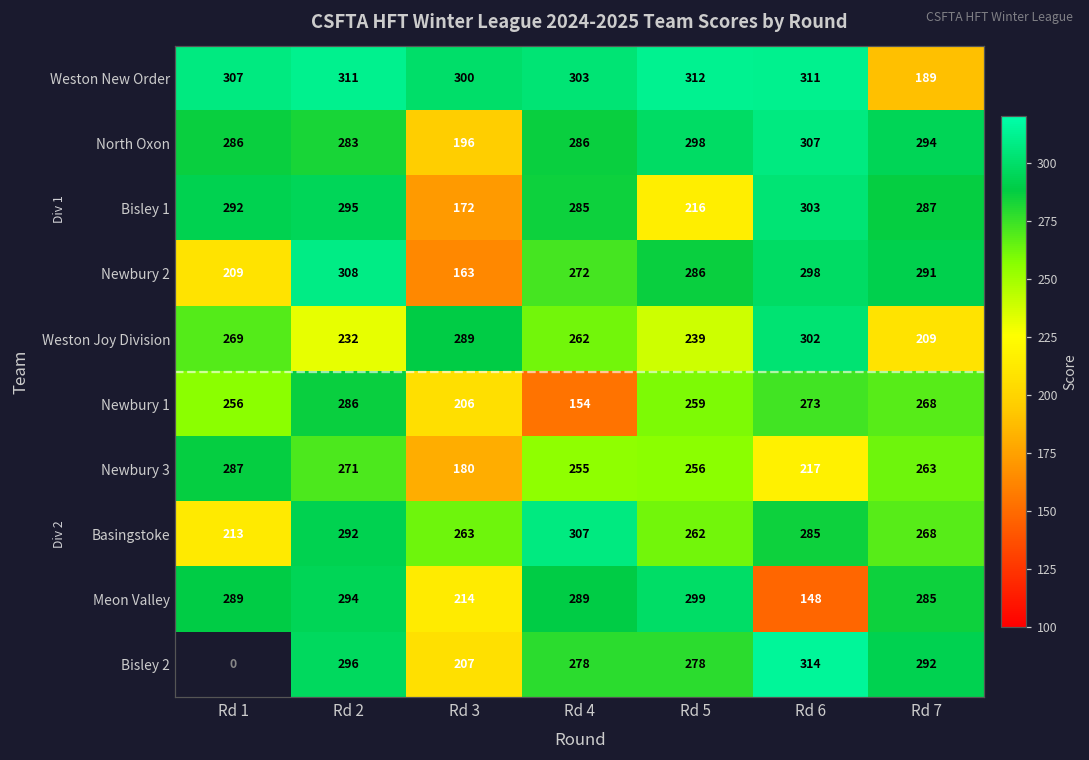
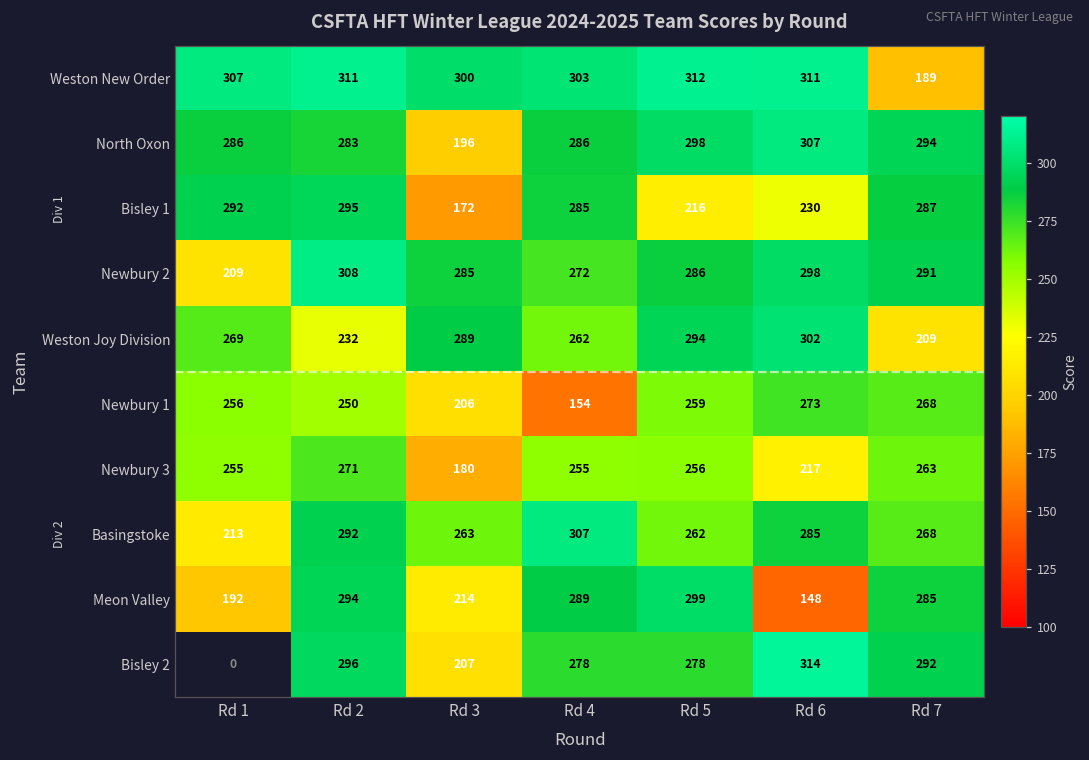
  {
    "Weston New Order": {
      "Rd 1": 307,
      "Rd 2": 311,
      "Rd 3": 300,
      "Rd 4": 303,
      "Rd 5": 312,
      "Rd 6": 311,
      "Rd 7": 189
    },
    "North Oxon": {
      "Rd 1": 286,
      "Rd 2": 283,
      "Rd 3": 196,
      "Rd 4": 286,
      "Rd 5": 298,
      "Rd 6": 307,
      "Rd 7": 294
    },
    "Bisley 1": {
      "Rd 1": 292,
      "Rd 2": 295,
      "Rd 3": 172,
      "Rd 4": 285,
      "Rd 5": 216,
-     "Rd 6": 303,
+     "Rd 6": 230,
      "Rd 7": 287
    },
    "Newbury 2": {
      "Rd 1": 209,
      "Rd 2": 308,
-     "Rd 3": 163,
+     "Rd 3": 285,
      "Rd 4": 272,
      "Rd 5": 286,
      "Rd 6": 298,
      "Rd 7": 291
    },
    "Weston Joy Division": {
      "Rd 1": 269,
      "Rd 2": 232,
      "Rd 3": 289,
      "Rd 4": 262,
-     "Rd 5": 239,
+     "Rd 5": 294,
      "Rd 6": 302,
      "Rd 7": 209
    },
    "Newbury 1": {
      "Rd 1": 256,
-     "Rd 2": 286,
+     "Rd 2": 250,
      "Rd 3": 206,
      "Rd 4": 154,
      "Rd 5": 259,
      "Rd 6": 273,
      "Rd 7": 268
    },
    "Newbury 3": {
-     "Rd 1": 287,
+     "Rd 1": 255,
      "Rd 2": 271,
      "Rd 3": 180,
      "Rd 4": 255,
      "Rd 5": 256,
      "Rd 6": 217,
      "Rd 7": 263
    },
    "Basingstoke": {
      "Rd 1": 213,
      "Rd 2": 292,
      "Rd 3": 263,
      "Rd 4": 307,
      "Rd 5": 262,
      "Rd 6": 285,
      "Rd 7": 268
    },
    "Meon Valley": {
-     "Rd 1": 289,
+     "Rd 1": 192,
      "Rd 2": 294,
      "Rd 3": 214,
      "Rd 4": 289,
      "Rd 5": 299,
      "Rd 6": 148,
      "Rd 7": 285
    },
    "Bisley 2": {
      "Rd 2": 296,
      "Rd 3": 207,
      "Rd 4": 278,
      "Rd 5": 278,
      "Rd 6": 314,
      "Rd 7": 292
    }
  }
